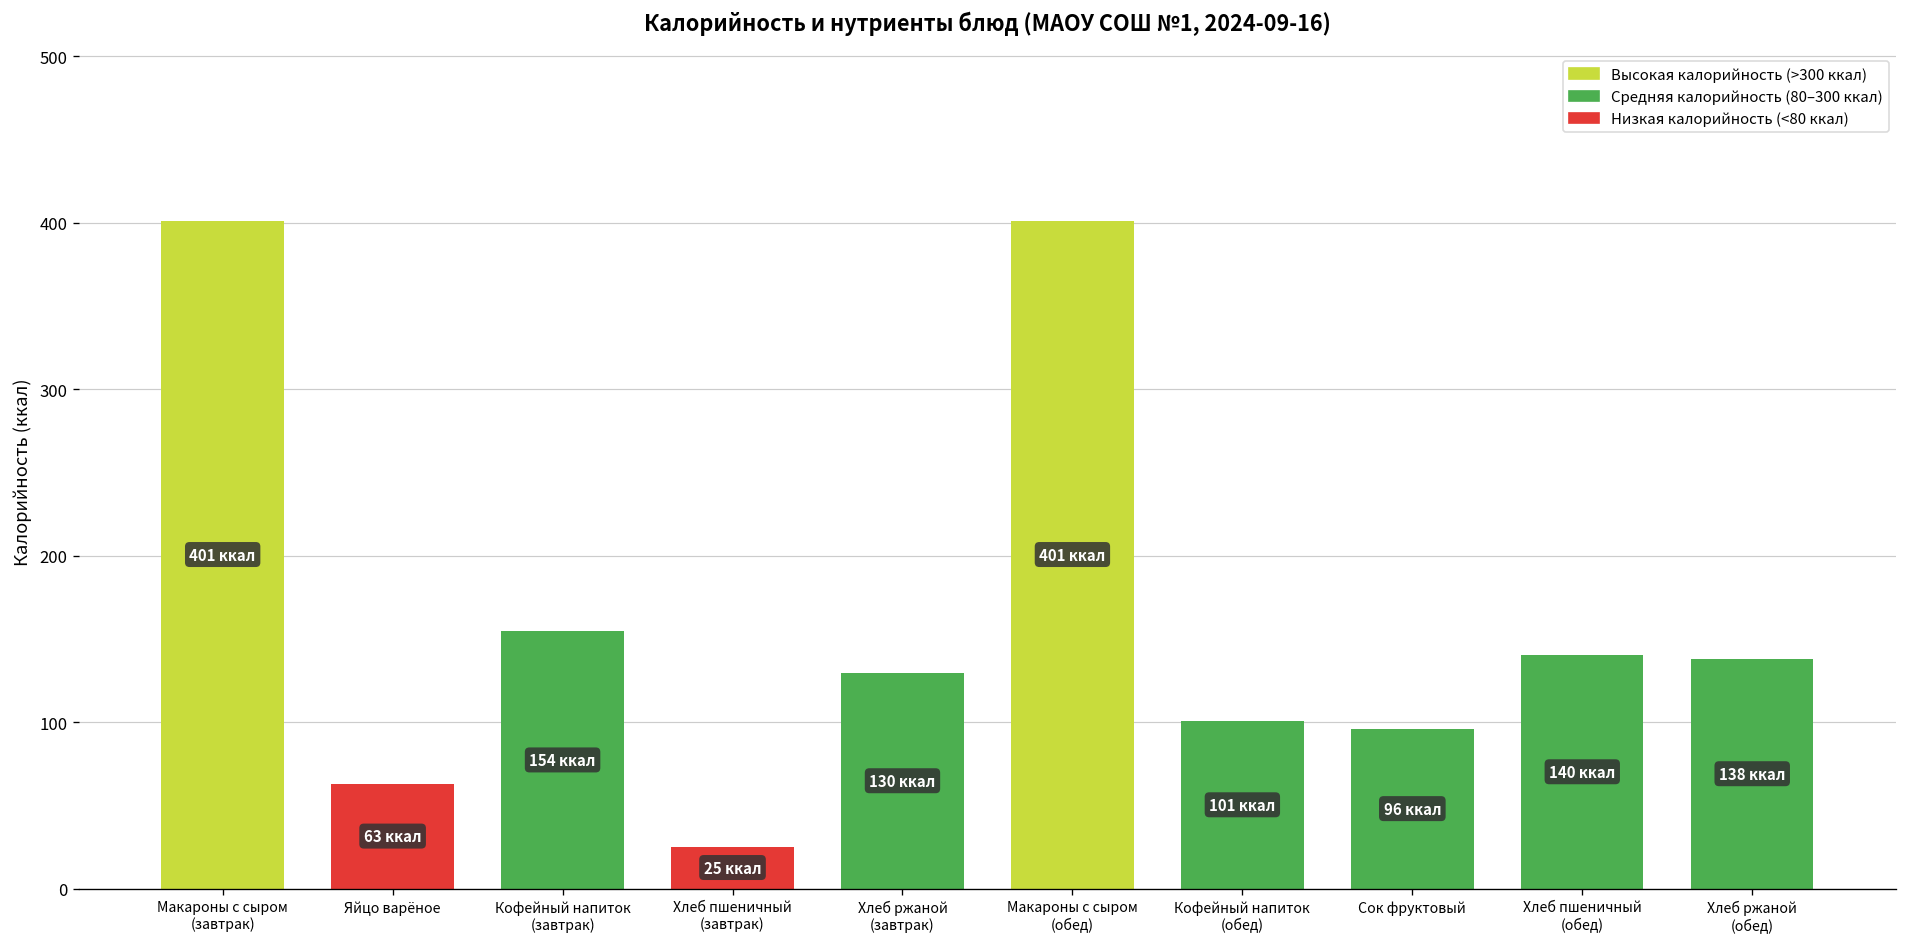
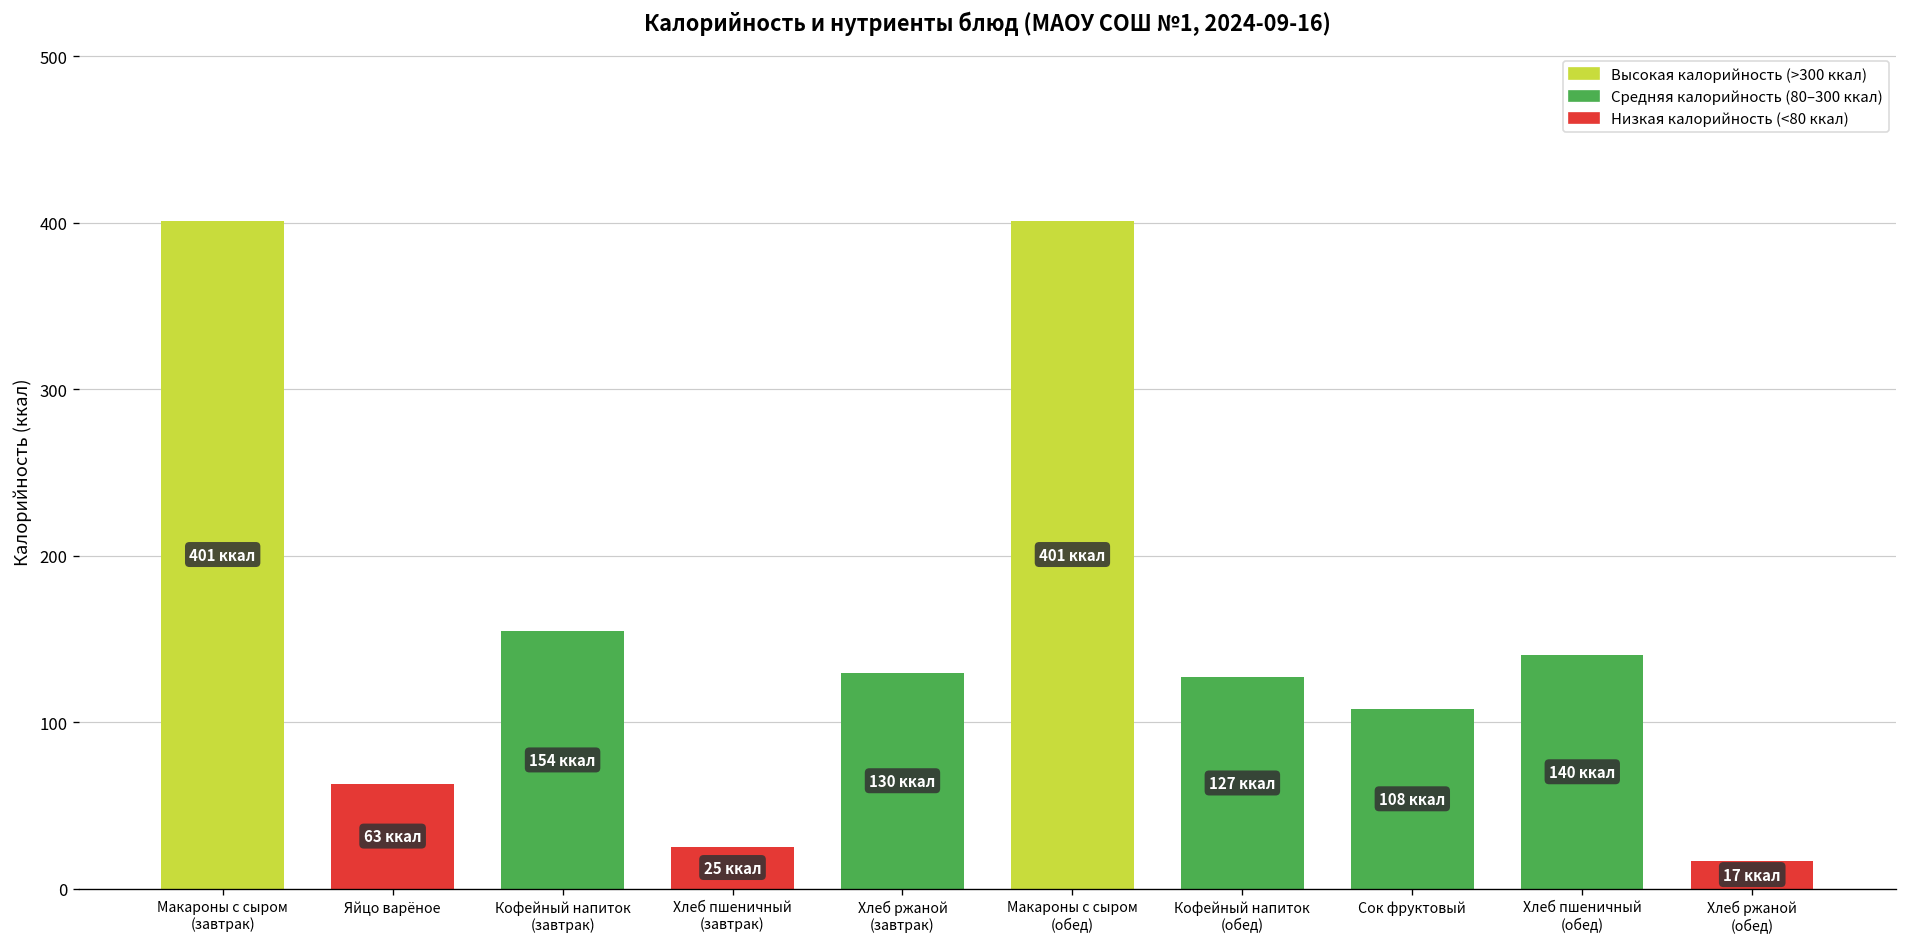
  {
-   "Кофейный напиток (обед)": 101,
-   "Сок фруктовый": 96,
-   "Хлеб ржаной (обед)": 138
+   "Кофейный напиток (обед)": 127,
+   "Сок фруктовый": 108,
+   "Хлеб ржаной (обед)": 17
  }
